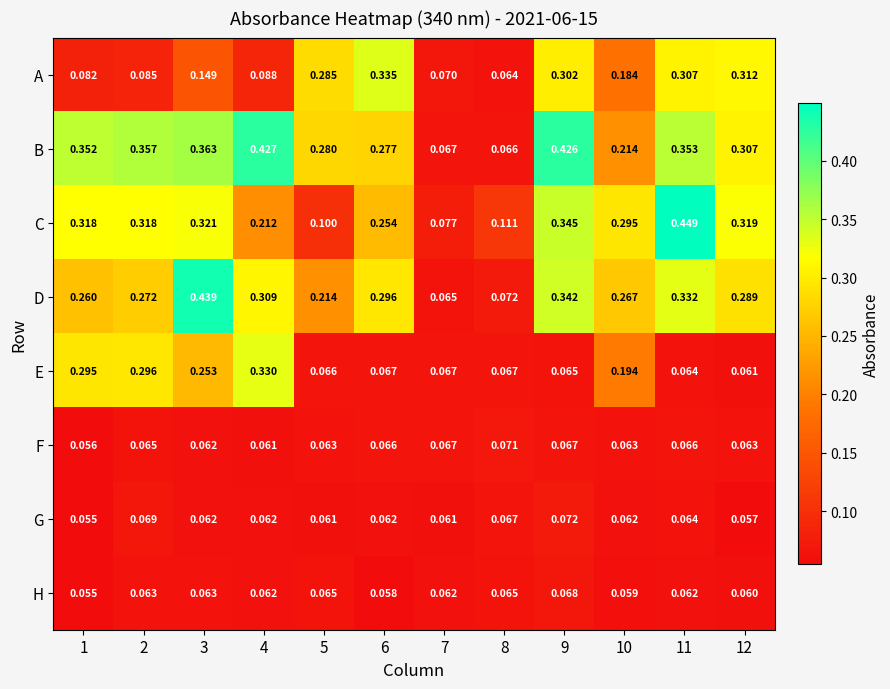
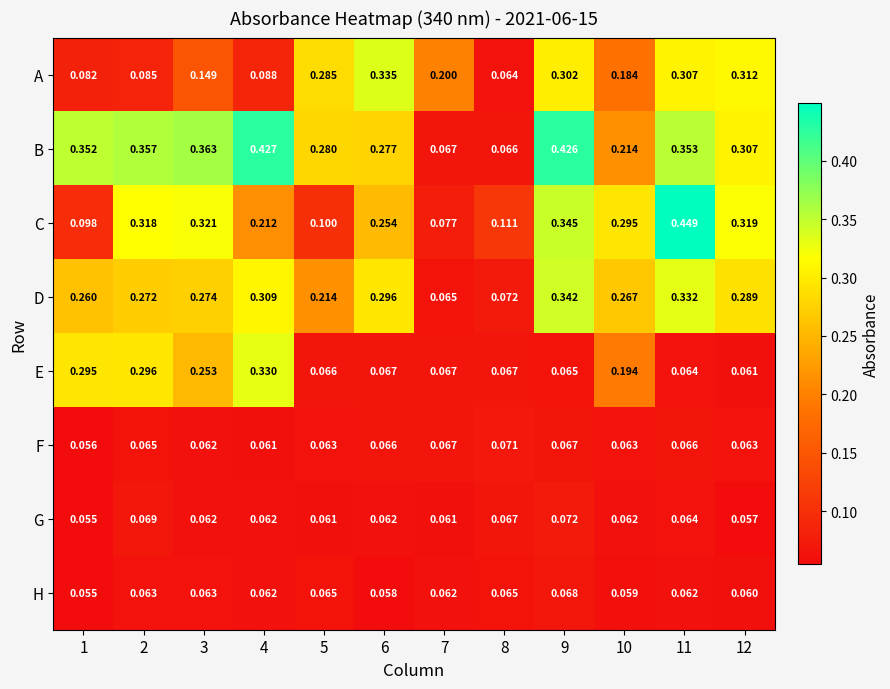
  {
    "A": {
      "1": 0.082,
      "2": 0.085,
      "3": 0.149,
      "4": 0.088,
      "5": 0.285,
      "6": 0.335,
-     "7": 0.070,
+     "7": 0.200,
      "8": 0.064,
      "9": 0.302,
      "10": 0.184,
      "11": 0.307,
      "12": 0.312
    },
    "B": {
      "1": 0.352,
      "2": 0.357,
      "3": 0.363,
      "4": 0.427,
      "5": 0.280,
      "6": 0.277,
      "7": 0.067,
      "8": 0.066,
      "9": 0.426,
      "10": 0.214,
      "11": 0.353,
      "12": 0.307
    },
    "C": {
-     "1": 0.318,
+     "1": 0.098,
      "2": 0.318,
      "3": 0.321,
      "4": 0.212,
      "5": 0.100,
      "6": 0.254,
      "7": 0.077,
      "8": 0.111,
      "9": 0.345,
      "10": 0.295,
      "11": 0.449,
      "12": 0.319
    },
    "D": {
      "1": 0.260,
      "2": 0.272,
-     "3": 0.439,
+     "3": 0.274,
      "4": 0.309,
      "5": 0.214,
      "6": 0.296,
      "7": 0.065,
      "8": 0.072,
      "9": 0.342,
      "10": 0.267,
      "11": 0.332,
      "12": 0.289
    },
    "E": {
      "1": 0.295,
      "2": 0.296,
      "3": 0.253,
      "4": 0.330,
      "5": 0.066,
      "6": 0.067,
      "7": 0.067,
      "8": 0.067,
      "9": 0.065,
      "10": 0.194,
      "11": 0.064,
      "12": 0.061
    },
    "F": {
      "1": 0.056,
      "2": 0.065,
      "3": 0.062,
      "4": 0.061,
      "5": 0.063,
      "6": 0.066,
      "7": 0.067,
      "8": 0.071,
      "9": 0.067,
      "10": 0.063,
      "11": 0.066,
      "12": 0.063
    },
    "G": {
      "1": 0.055,
      "2": 0.069,
      "3": 0.062,
      "4": 0.062,
      "5": 0.061,
      "6": 0.062,
      "7": 0.061,
      "8": 0.067,
      "9": 0.072,
      "10": 0.062,
      "11": 0.064,
      "12": 0.057
    },
    "H": {
      "1": 0.055,
      "2": 0.063,
      "3": 0.063,
      "4": 0.062,
      "5": 0.065,
      "6": 0.058,
      "7": 0.062,
      "8": 0.065,
      "9": 0.068,
      "10": 0.059,
      "11": 0.062,
      "12": 0.060
    }
  }
